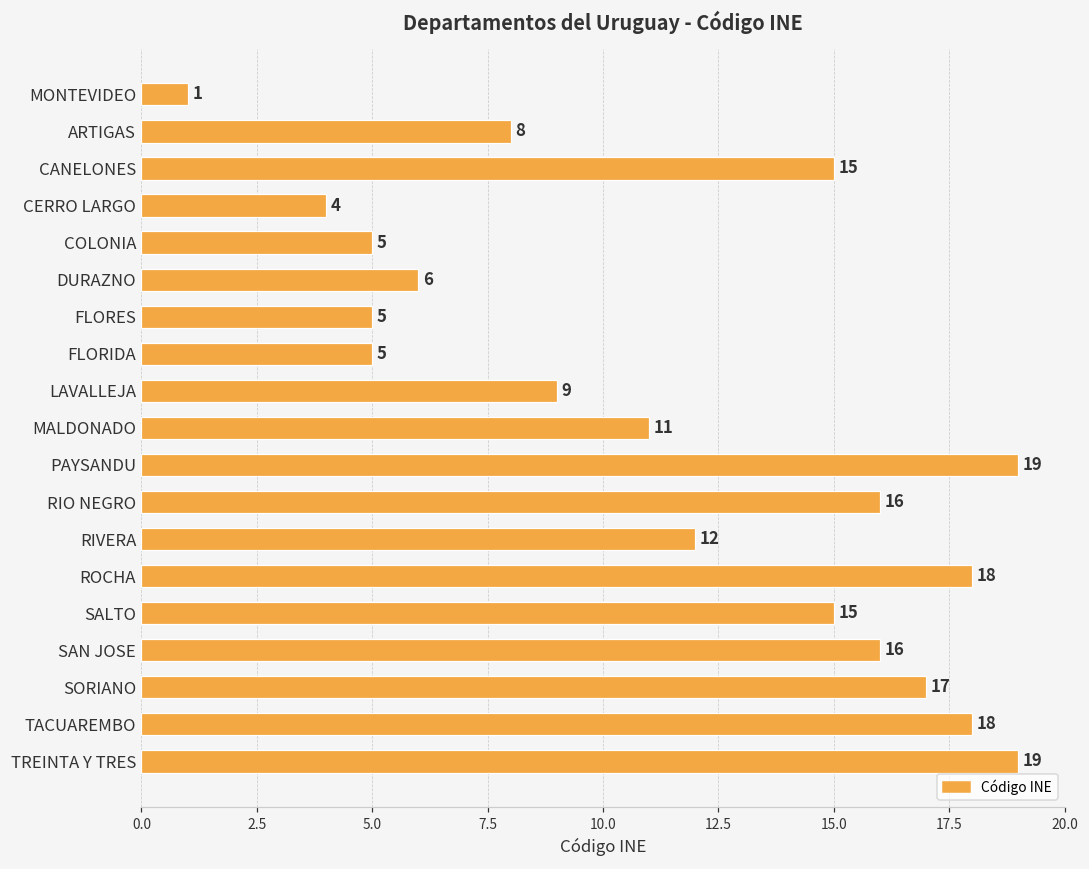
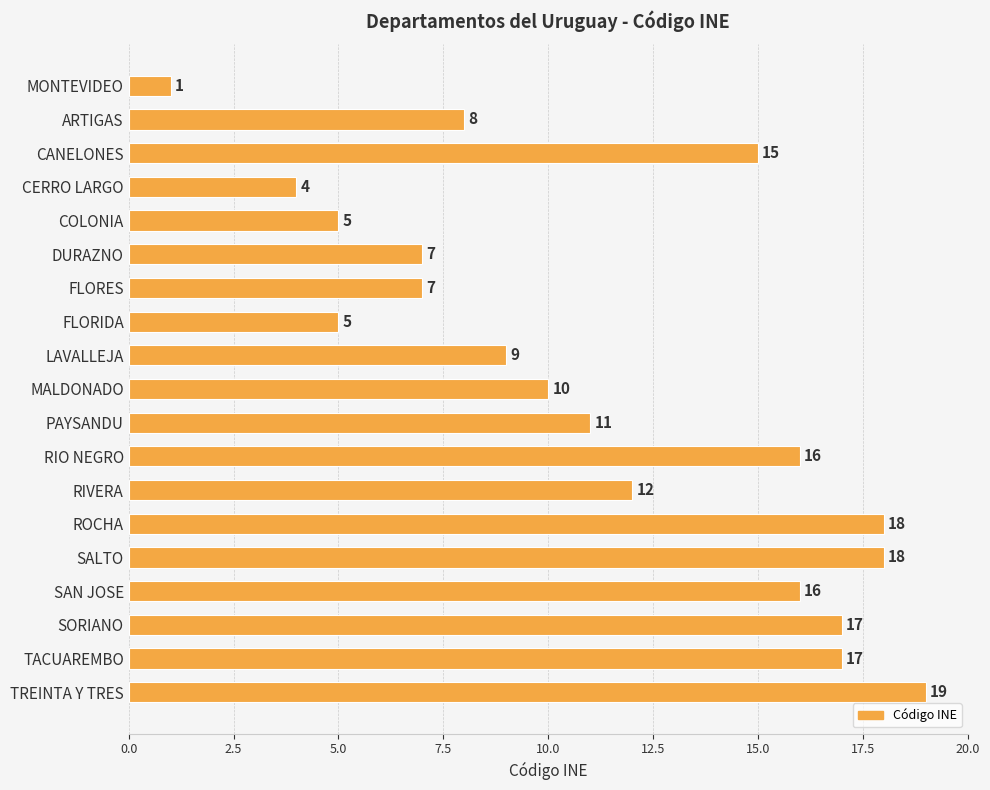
  {
    "MONTEVIDEO": 1,
    "ARTIGAS": 8,
    "CANELONES": 15,
    "CERRO LARGO": 4,
    "COLONIA": 5,
-   "DURAZNO": 6,
-   "FLORES": 5,
+   "DURAZNO": 7,
+   "FLORES": 7,
    "FLORIDA": 5,
    "LAVALLEJA": 9,
-   "MALDONADO": 11,
-   "PAYSANDU": 19,
+   "MALDONADO": 10,
+   "PAYSANDU": 11,
    "RIO NEGRO": 16,
    "RIVERA": 12,
    "ROCHA": 18,
-   "SALTO": 15,
+   "SALTO": 18,
    "SAN JOSE": 16,
    "SORIANO": 17,
-   "TACUAREMBO": 18,
+   "TACUAREMBO": 17,
    "TREINTA Y TRES": 19
  }
